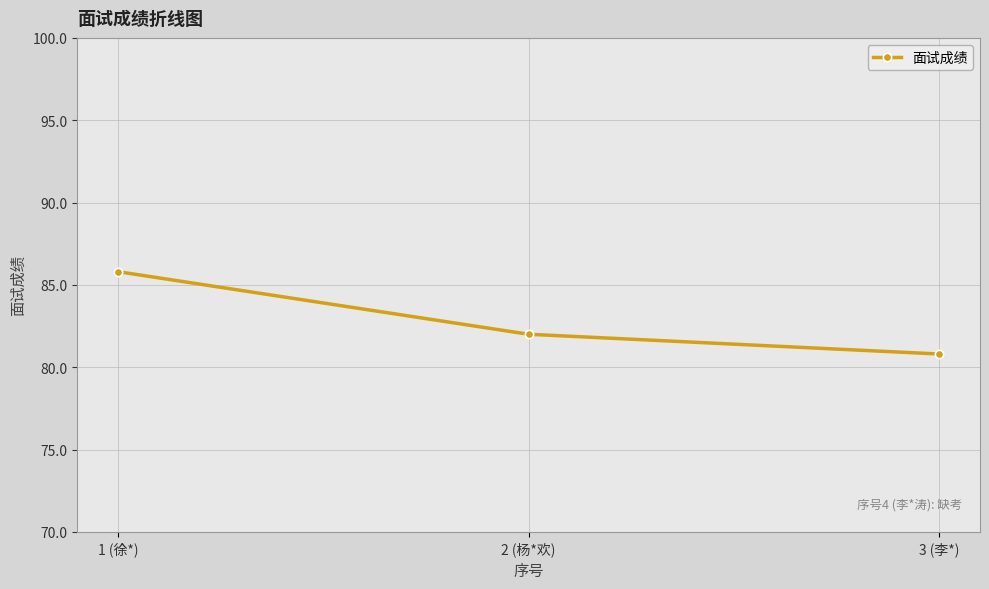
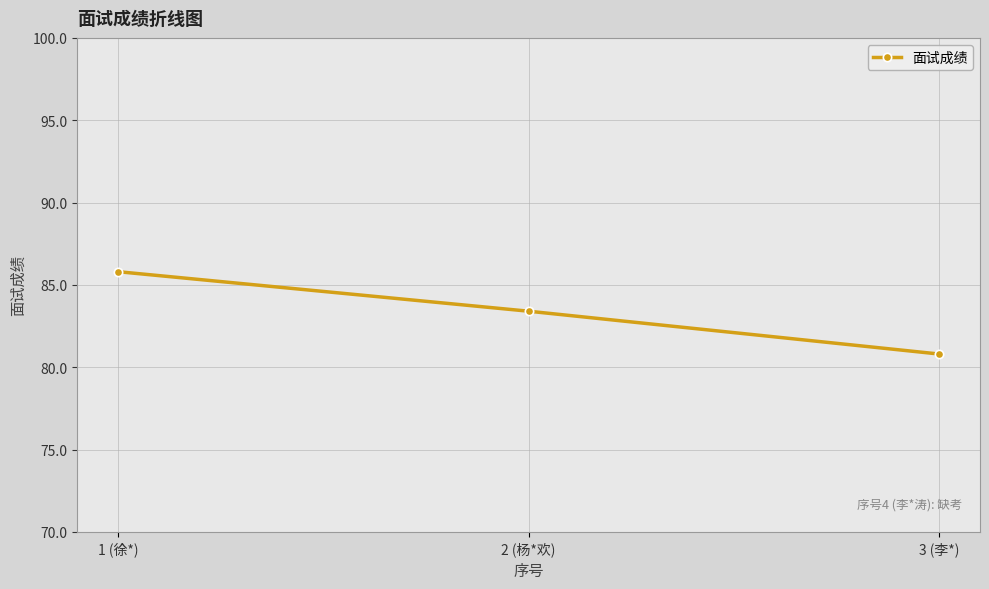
  {
    "1 (徐*)": 85.8,
-   "2 (杨*欢)": 82.0,
+   "2 (杨*欢)": 83.4,
    "3 (李*)": 80.8
  }
